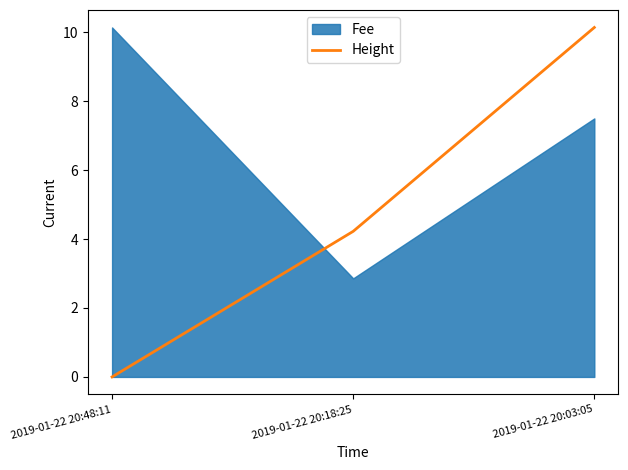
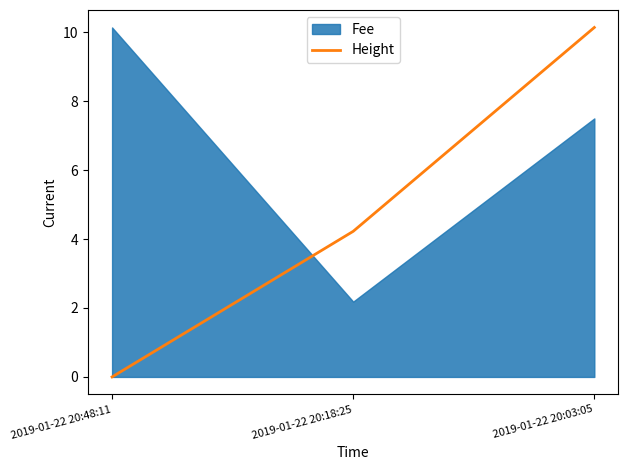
  {
    "Height": {
      "2019-01-22 20:48:11": 0.0,
      "2019-01-22 20:18:25": 4.2,
      "2019-01-22 20:03:05": 10.1
    },
    "Fee": {
      "2019-01-22 20:48:11": 10.1,
-     "2019-01-22 20:18:25": 2.9,
+     "2019-01-22 20:18:25": 2.2,
      "2019-01-22 20:03:05": 7.5
    }
  }
